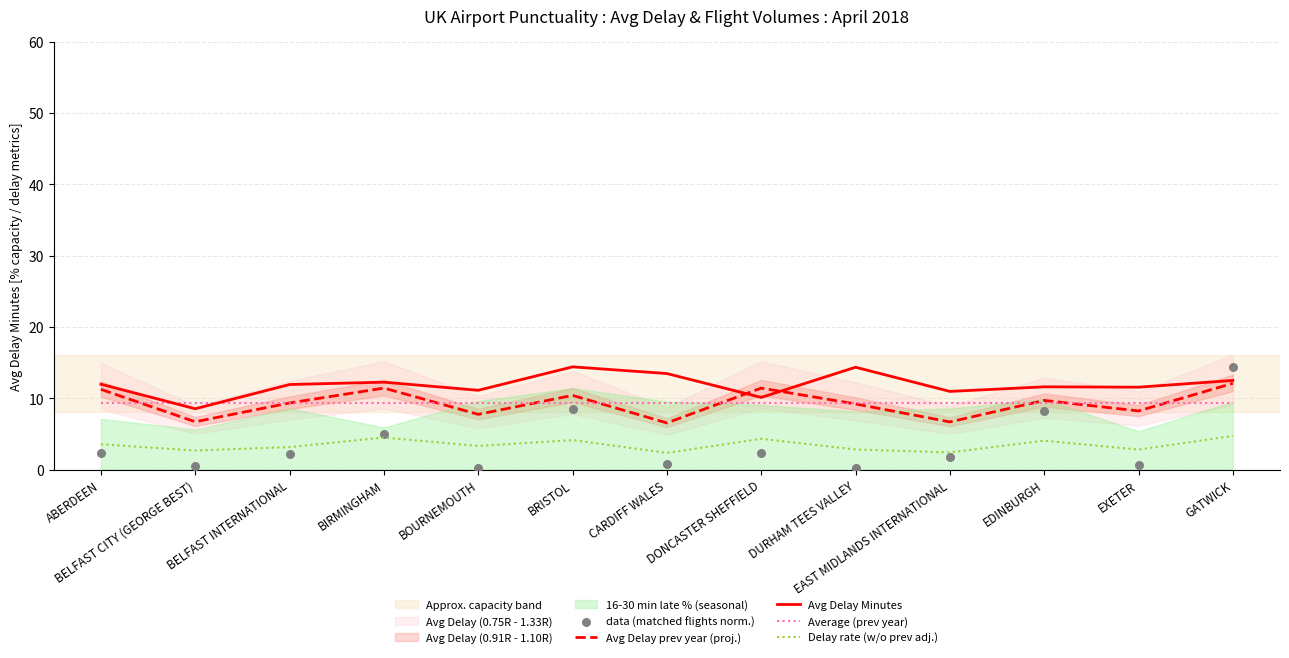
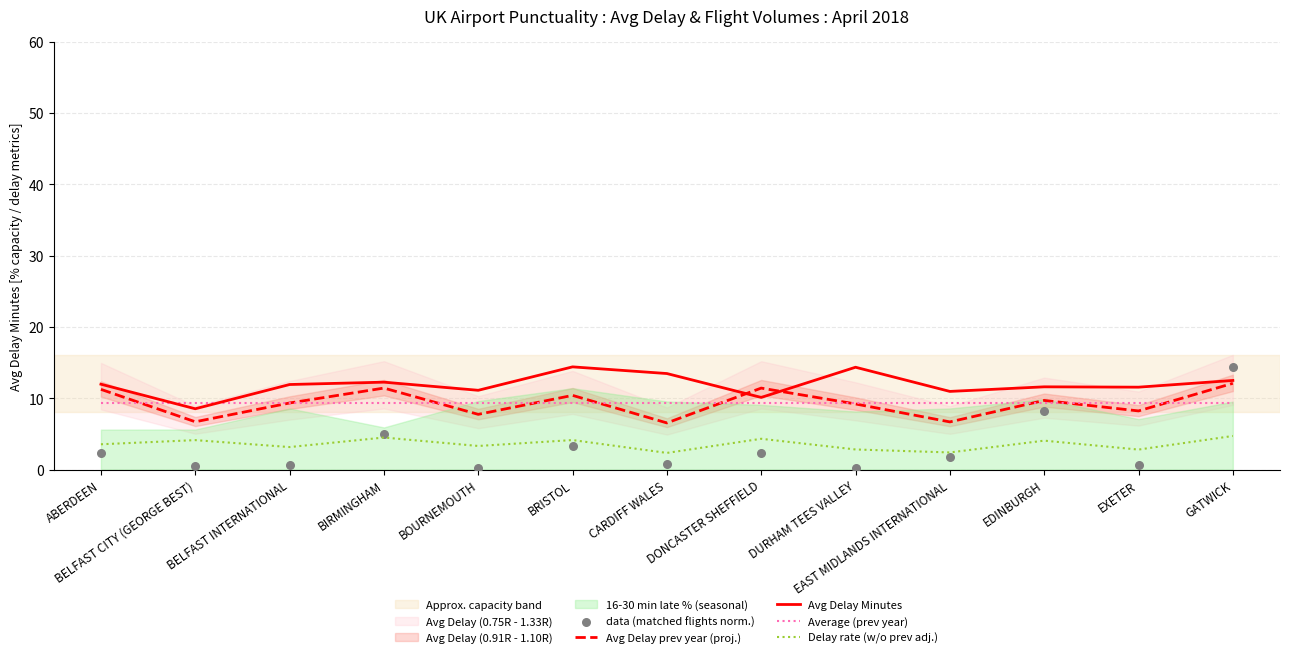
  {
    "16-30 min late % (seasonal)": {
-     "ABERDEEN": 7,
+     "ABERDEEN": 6,
      "BELFAST CITY (GEORGE BEST)": 6,
      "BELFAST INTERNATIONAL": 9,
      "BIRMINGHAM": 6,
      "DURHAM TEES VALLEY": 8,
-     "EXETER": 5
+     "EXETER": 7
    },
    "Average (prev year)": {
      "ABERDEEN": 9,
      "BELFAST CITY (GEORGE BEST)": 9,
      "BIRMINGHAM": 9,
      "BRISTOL": 9,
      "EAST MIDLANDS INTERNATIONAL": 9,
      "EDINBURGH": 9
    },
    "Delay rate (w/o prev adj.)": {
      "ABERDEEN": 4,
-     "BELFAST CITY (GEORGE BEST)": 3,
+     "BELFAST CITY (GEORGE BEST)": 4,
      "BELFAST INTERNATIONAL": 3,
      "BIRMINGHAM": 4,
      "BOURNEMOUTH": 3,
      "BRISTOL": 4,
      "CARDIFF WALES": 2,
      "DONCASTER SHEFFIELD": 4,
      "DURHAM TEES VALLEY": 3,
      "EAST MIDLANDS INTERNATIONAL": 2,
      "EDINBURGH": 4,
      "EXETER": 3,
      "GATWICK": 5
    },
    "data (matched flights norm.)": {
-     "BELFAST INTERNATIONAL": 2,
-     "BRISTOL": 8
+     "BELFAST INTERNATIONAL": 1,
+     "BRISTOL": 3
    }
  }
